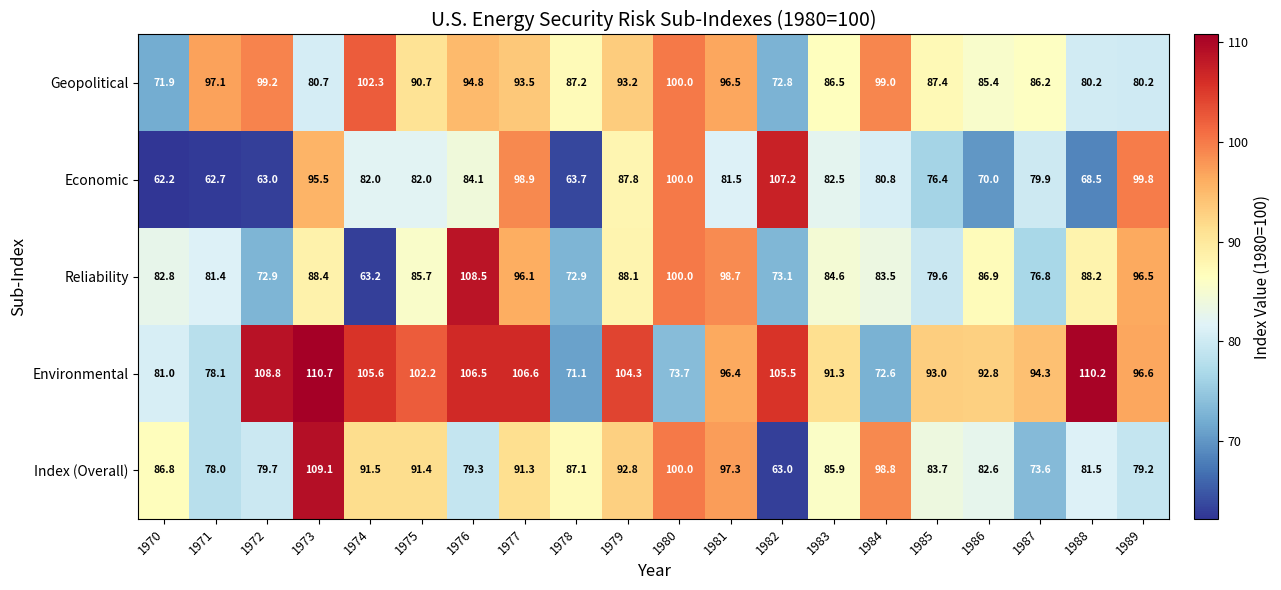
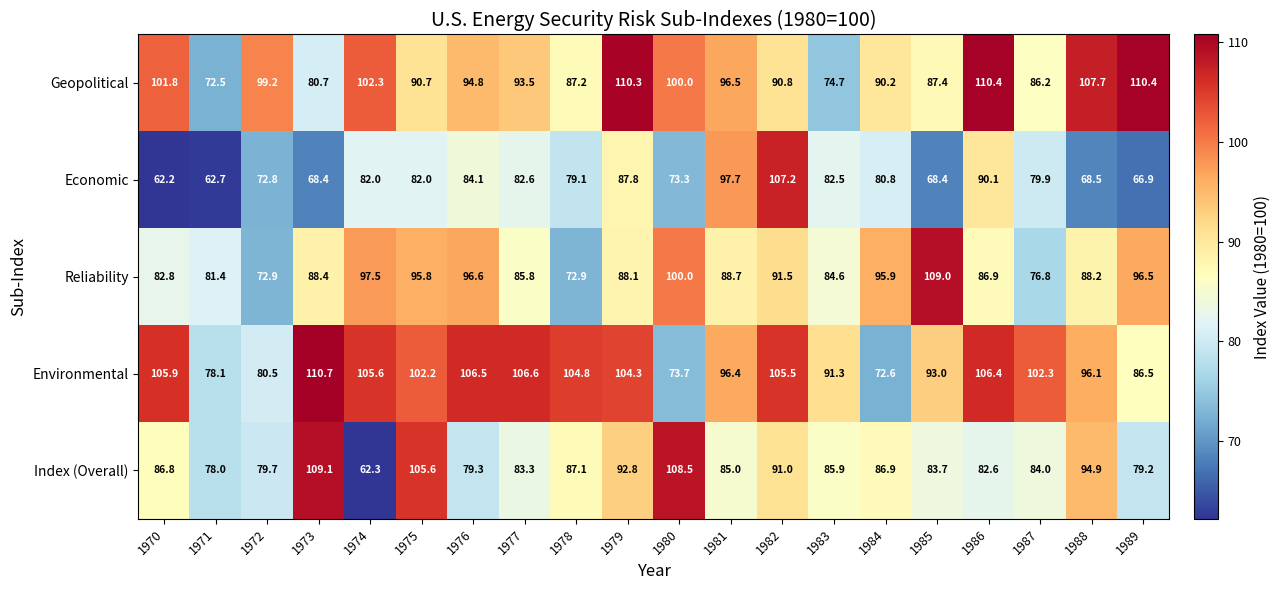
  {
    "Geopolitical": {
-     "1970": 71.9,
-     "1971": 97.1,
+     "1970": 101.8,
+     "1971": 72.5,
      "1972": 99.2,
      "1973": 80.7,
      "1974": 102.3,
      "1975": 90.7,
      "1976": 94.8,
      "1977": 93.5,
      "1978": 87.2,
-     "1979": 93.2,
+     "1979": 110.3,
      "1980": 100.0,
      "1981": 96.5,
-     "1982": 72.8,
-     "1983": 86.5,
-     "1984": 99.0,
+     "1982": 90.8,
+     "1983": 74.7,
+     "1984": 90.2,
      "1985": 87.4,
-     "1986": 85.4,
+     "1986": 110.4,
      "1987": 86.2,
-     "1988": 80.2,
-     "1989": 80.2
+     "1988": 107.7,
+     "1989": 110.4
    },
    "Economic": {
      "1970": 62.2,
      "1971": 62.7,
-     "1972": 63.0,
-     "1973": 95.5,
+     "1972": 72.8,
+     "1973": 68.4,
      "1974": 82.0,
      "1975": 82.0,
      "1976": 84.1,
-     "1977": 98.9,
-     "1978": 63.7,
+     "1977": 82.6,
+     "1978": 79.1,
      "1979": 87.8,
-     "1980": 100.0,
-     "1981": 81.5,
+     "1980": 73.3,
+     "1981": 97.7,
      "1982": 107.2,
      "1983": 82.5,
      "1984": 80.8,
-     "1985": 76.4,
-     "1986": 70.0,
+     "1985": 68.4,
+     "1986": 90.1,
      "1987": 79.9,
      "1988": 68.5,
-     "1989": 99.8
+     "1989": 66.9
    },
    "Reliability": {
      "1970": 82.8,
      "1971": 81.4,
      "1972": 72.9,
      "1973": 88.4,
-     "1974": 63.2,
-     "1975": 85.7,
-     "1976": 108.5,
-     "1977": 96.1,
+     "1974": 97.5,
+     "1975": 95.8,
+     "1976": 96.6,
+     "1977": 85.8,
      "1978": 72.9,
      "1979": 88.1,
      "1980": 100.0,
-     "1981": 98.7,
-     "1982": 73.1,
+     "1981": 88.7,
+     "1982": 91.5,
      "1983": 84.6,
-     "1984": 83.5,
-     "1985": 79.6,
+     "1984": 95.9,
+     "1985": 109.0,
      "1986": 86.9,
      "1987": 76.8,
      "1988": 88.2,
      "1989": 96.5
    },
    "Environmental": {
-     "1970": 81.0,
+     "1970": 105.9,
      "1971": 78.1,
-     "1972": 108.8,
+     "1972": 80.5,
      "1973": 110.7,
      "1974": 105.6,
      "1975": 102.2,
      "1976": 106.5,
      "1977": 106.6,
-     "1978": 71.1,
+     "1978": 104.8,
      "1979": 104.3,
      "1980": 73.7,
      "1981": 96.4,
      "1982": 105.5,
      "1983": 91.3,
      "1984": 72.6,
      "1985": 93.0,
-     "1986": 92.8,
-     "1987": 94.3,
-     "1988": 110.2,
-     "1989": 96.6
+     "1986": 106.4,
+     "1987": 102.3,
+     "1988": 96.1,
+     "1989": 86.5
    },
    "Index (Overall)": {
      "1970": 86.8,
      "1971": 78.0,
      "1972": 79.7,
      "1973": 109.1,
-     "1974": 91.5,
-     "1975": 91.4,
+     "1974": 62.3,
+     "1975": 105.6,
      "1976": 79.3,
-     "1977": 91.3,
+     "1977": 83.3,
      "1978": 87.1,
      "1979": 92.8,
-     "1980": 100.0,
-     "1981": 97.3,
-     "1982": 63.0,
+     "1980": 108.5,
+     "1981": 85.0,
+     "1982": 91.0,
      "1983": 85.9,
-     "1984": 98.8,
+     "1984": 86.9,
      "1985": 83.7,
      "1986": 82.6,
-     "1987": 73.6,
-     "1988": 81.5,
+     "1987": 84.0,
+     "1988": 94.9,
      "1989": 79.2
    }
  }
